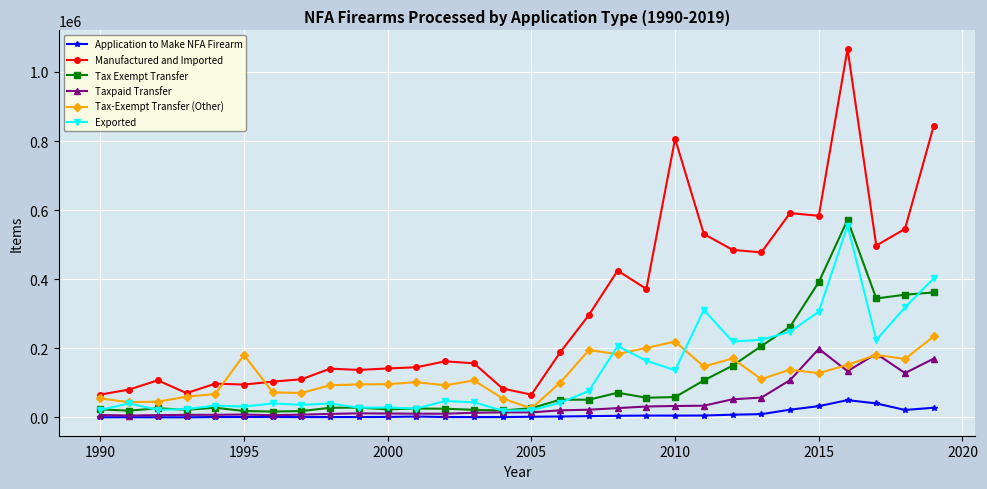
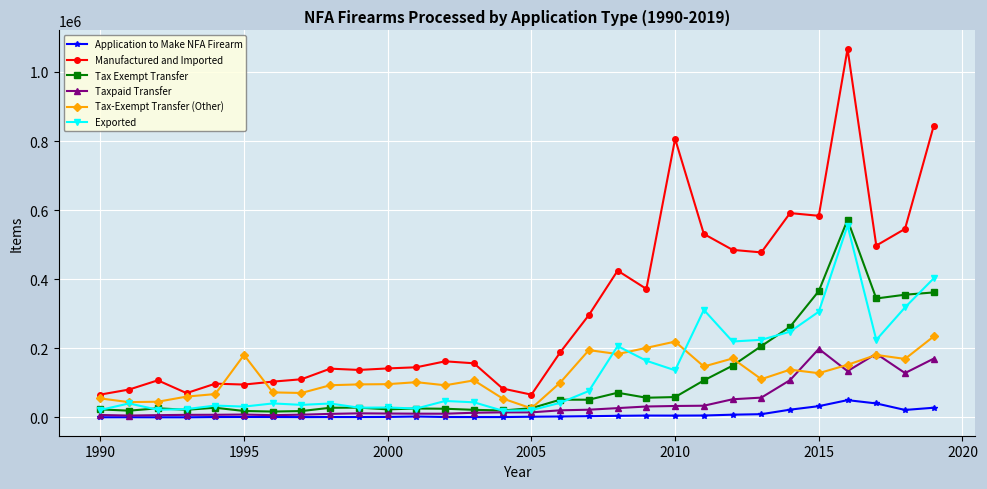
  {
    "Application to Make NFA Firearm": {
      "2000": 0,
      "2005": 0,
      "2010": 10000,
      "2015": 30000
    },
    "Manufactured and Imported": {
      "1990": 70000,
      "1995": 100000,
      "2000": 140000,
      "2005": 70000,
      "2010": 810000,
      "2015": 580000
    },
    "Tax Exempt Transfer": {
      "1995": 20000,
      "2010": 60000,
-     "2015": 390000
+     "2015": 370000
    },
    "Taxpaid Transfer": {
      "2000": 10000,
      "2010": 30000,
      "2015": 200000
    },
    "Tax-Exempt Transfer (Other)": {
      "1990": 50000,
      "1995": 180000,
      "2000": 100000,
      "2010": 220000,
      "2015": 130000
    },
    "Exported": {
      "1995": 30000,
      "2010": 140000,
      "2015": 310000
    }
  }
